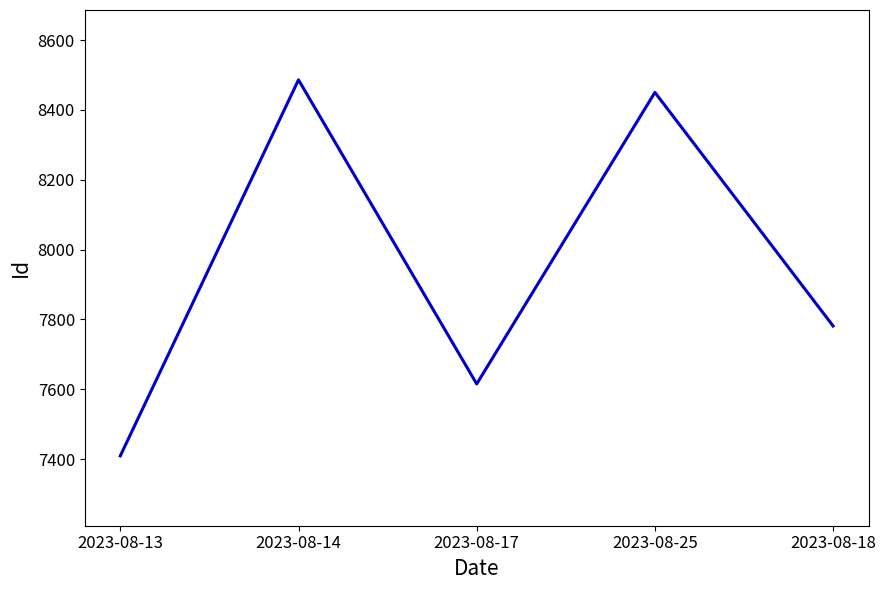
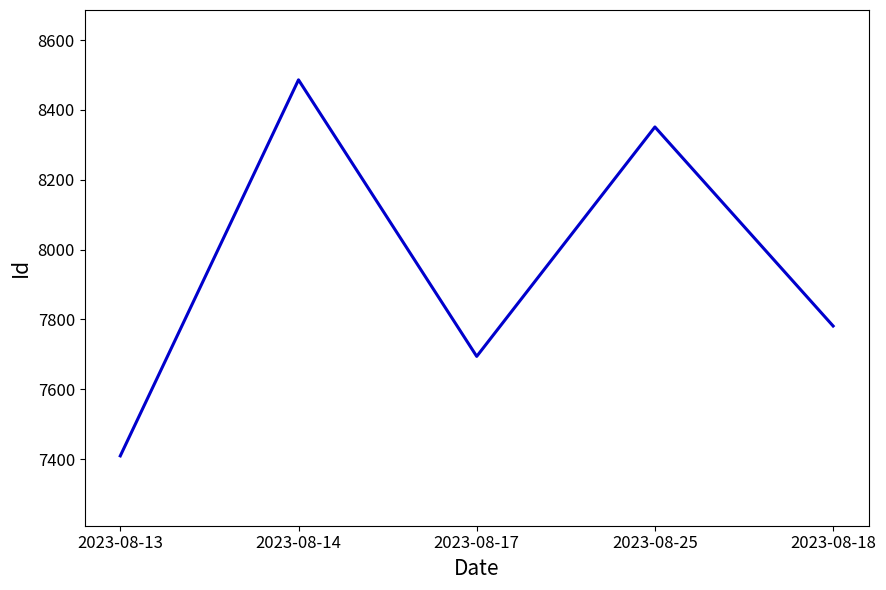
  {
    "2023-08-13": 7410,
    "2023-08-14": 8490,
-   "2023-08-17": 7620,
-   "2023-08-25": 8450,
+   "2023-08-17": 7690,
+   "2023-08-25": 8350,
    "2023-08-18": 7780
  }
